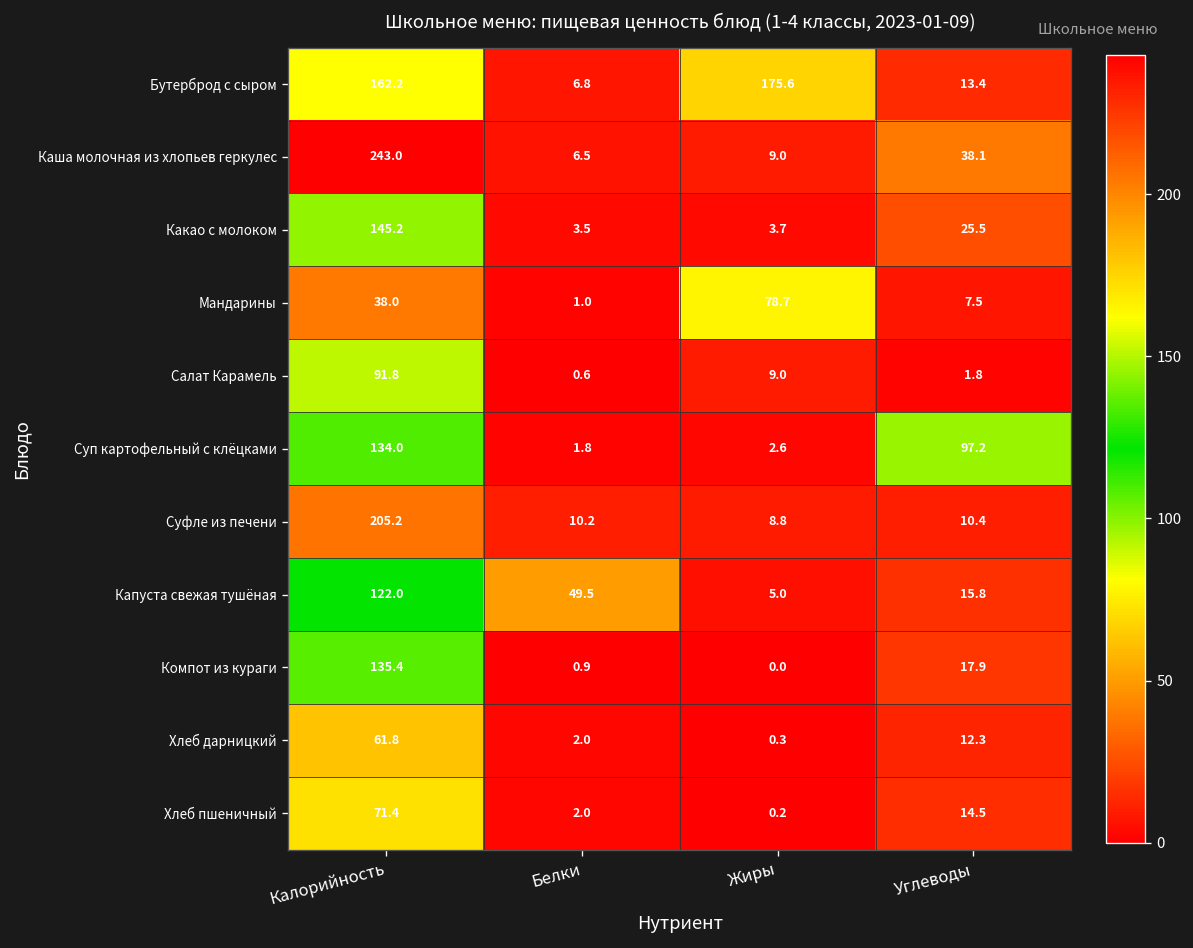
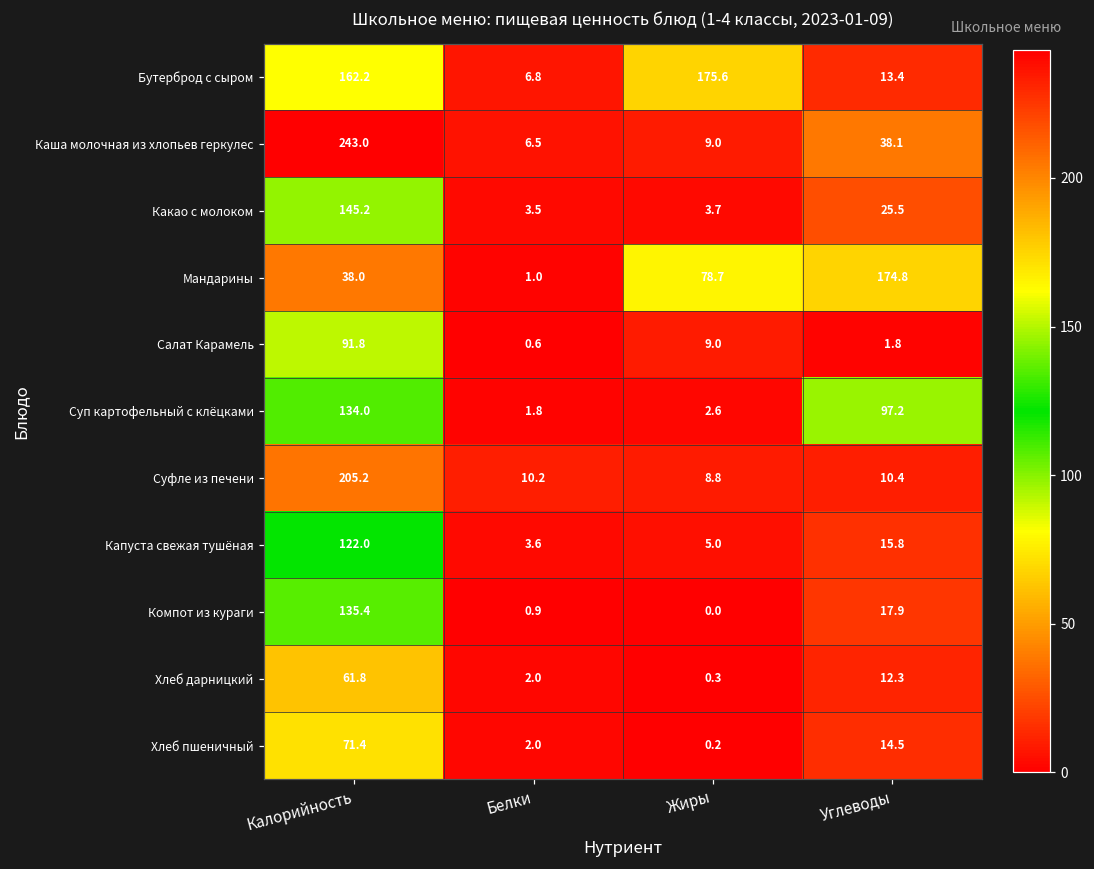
  {
    "Бутерброд с сыром": {
      "Калорийность": 162.2,
      "Белки": 6.8,
      "Жиры": 175.6,
      "Углеводы": 13.4
    },
    "Каша молочная из хлопьев геркулес": {
      "Калорийность": 243.0,
      "Белки": 6.5,
      "Жиры": 9.0,
      "Углеводы": 38.1
    },
    "Какао с молоком": {
      "Калорийность": 145.2,
      "Белки": 3.5,
      "Жиры": 3.7,
      "Углеводы": 25.5
    },
    "Мандарины": {
      "Калорийность": 38.0,
      "Белки": 1.0,
      "Жиры": 78.7,
-     "Углеводы": 7.5
+     "Углеводы": 174.8
    },
    "Салат Карамель": {
      "Калорийность": 91.8,
      "Белки": 0.6,
      "Жиры": 9.0,
      "Углеводы": 1.8
    },
    "Суп картофельный с клёцками": {
      "Калорийность": 134.0,
      "Белки": 1.8,
      "Жиры": 2.6,
      "Углеводы": 97.2
    },
    "Суфле из печени": {
      "Калорийность": 205.2,
      "Белки": 10.2,
      "Жиры": 8.8,
      "Углеводы": 10.4
    },
    "Капуста свежая тушёная": {
      "Калорийность": 122.0,
-     "Белки": 49.5,
+     "Белки": 3.6,
      "Жиры": 5.0,
      "Углеводы": 15.8
    },
    "Компот из кураги": {
      "Калорийность": 135.4,
      "Белки": 0.9,
      "Жиры": 0.0,
      "Углеводы": 17.9
    },
    "Хлеб дарницкий": {
      "Калорийность": 61.8,
      "Белки": 2.0,
      "Жиры": 0.3,
      "Углеводы": 12.3
    },
    "Хлеб пшеничный": {
      "Калорийность": 71.4,
      "Белки": 2.0,
      "Жиры": 0.2,
      "Углеводы": 14.5
    }
  }
